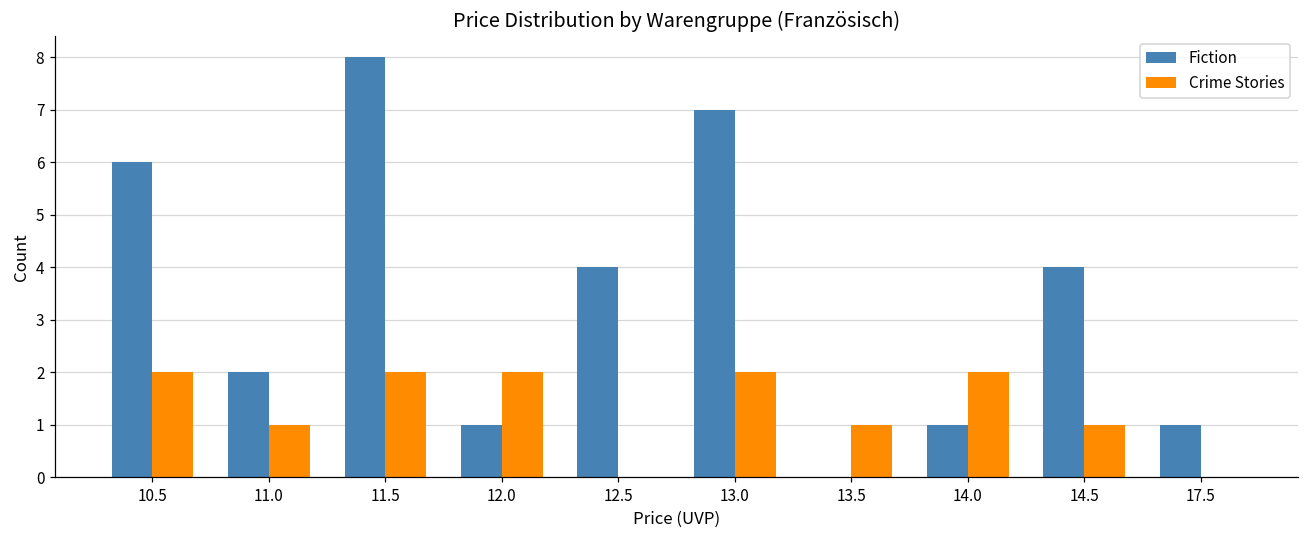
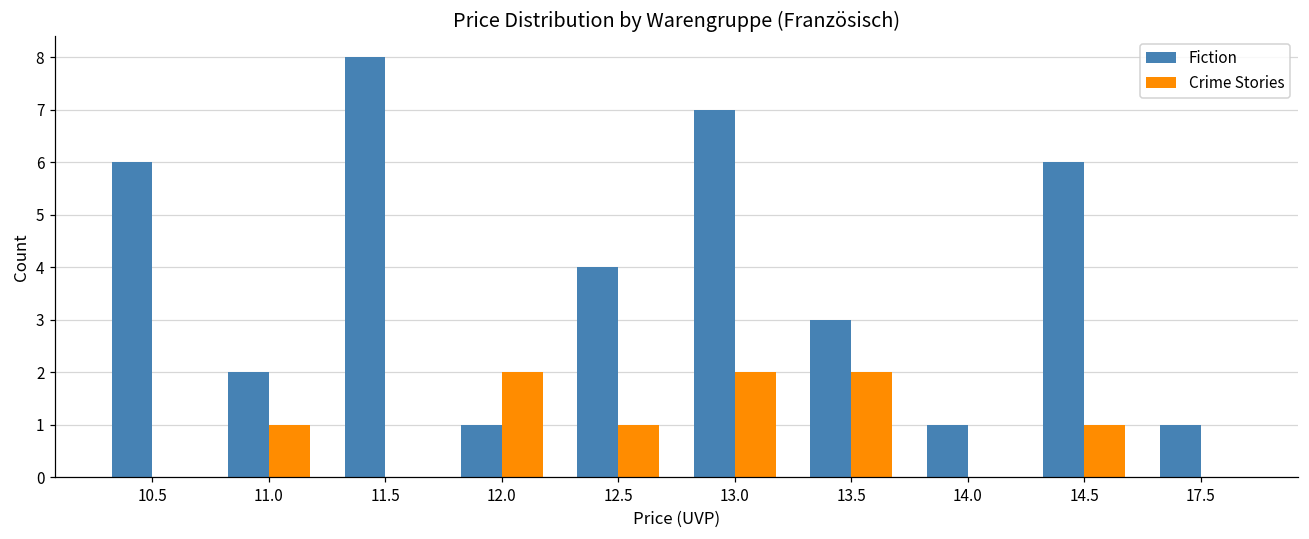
  {
    "Fiction": {
      "10.5": 6,
      "11.0": 2,
      "11.5": 8,
      "12.0": 1,
      "12.5": 4,
      "13.0": 7,
-     "13.5": 0,
+     "13.5": 3,
      "14.0": 1,
-     "14.5": 4,
+     "14.5": 6,
      "17.5": 1
    },
    "Crime Stories": {
-     "10.5": 2,
+     "10.5": 0,
      "11.0": 1,
-     "11.5": 2,
+     "11.5": 0,
      "12.0": 2,
-     "12.5": 0,
+     "12.5": 1,
      "13.0": 2,
-     "13.5": 1,
-     "14.0": 2,
+     "13.5": 2,
+     "14.0": 0,
      "14.5": 1,
      "17.5": 0
    }
  }
